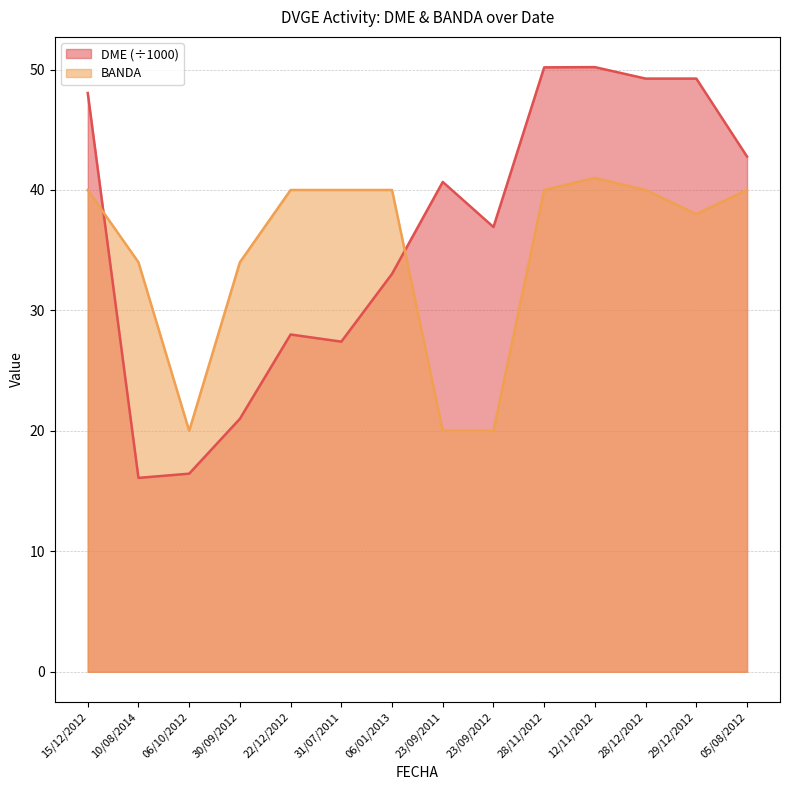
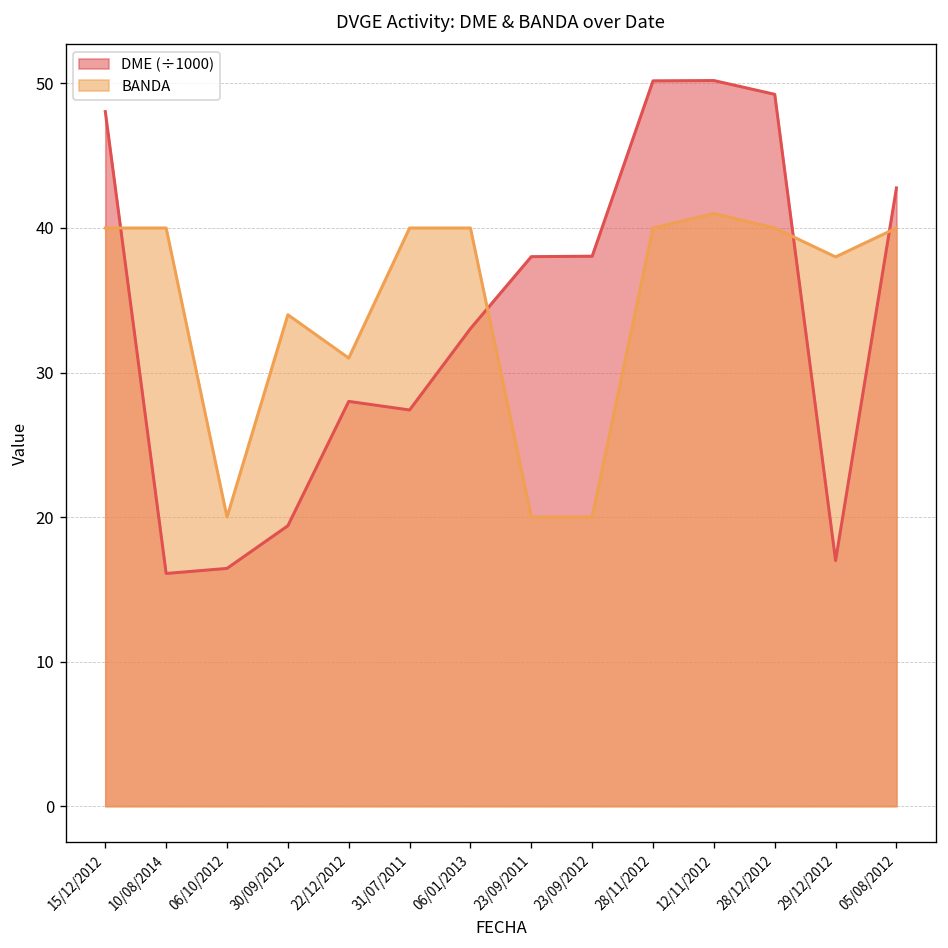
  {
    "DME (÷1000)": {
      "15/12/2012": 48.1,
      "10/08/2014": 16.1,
      "06/10/2012": 16.4,
-     "30/09/2012": 21.0,
+     "30/09/2012": 19.4,
      "22/12/2012": 28.0,
      "31/07/2011": 27.4,
      "06/01/2013": 33.0,
-     "23/09/2011": 40.7,
-     "23/09/2012": 36.9,
+     "23/09/2011": 38.0,
+     "23/09/2012": 38.0,
      "28/11/2012": 50.2,
      "12/11/2012": 50.2,
      "28/12/2012": 49.2,
-     "29/12/2012": 49.2,
+     "29/12/2012": 17.0,
      "05/08/2012": 42.8
    },
    "BANDA": {
      "15/12/2012": 40,
-     "10/08/2014": 34,
+     "10/08/2014": 40,
      "06/10/2012": 20,
      "30/09/2012": 34,
-     "22/12/2012": 40,
+     "22/12/2012": 31,
      "31/07/2011": 40,
      "06/01/2013": 40,
      "23/09/2011": 20,
      "23/09/2012": 20,
      "28/11/2012": 40,
      "12/11/2012": 41,
      "28/12/2012": 40,
      "29/12/2012": 38,
      "05/08/2012": 40
    }
  }
